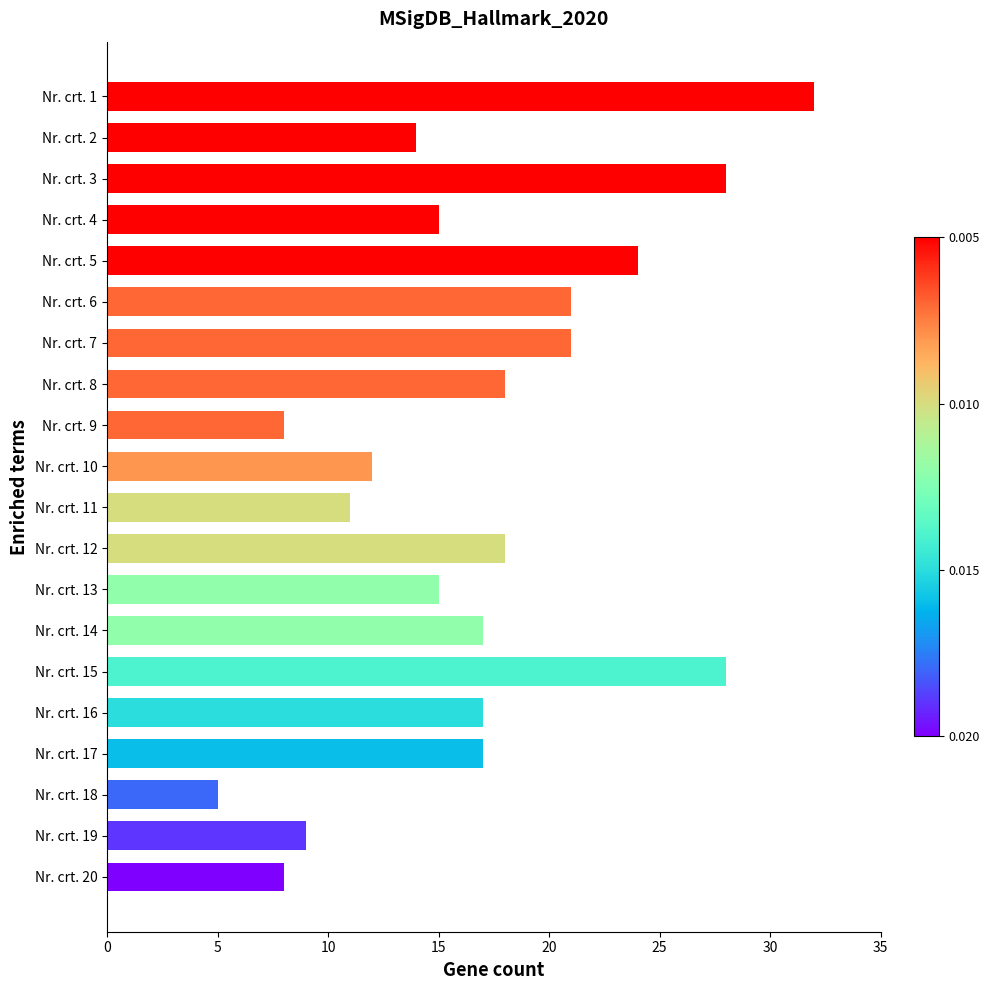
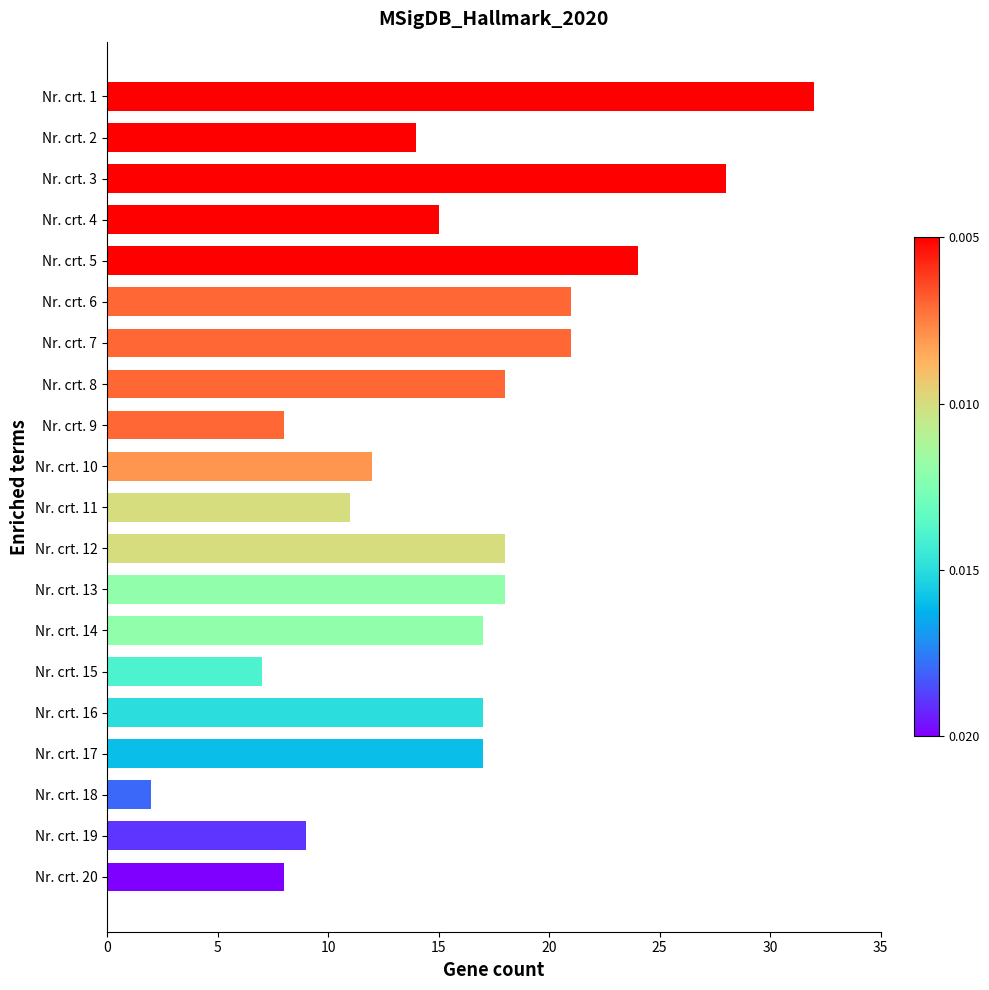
  {
    "Nr. crt. 1": 32,
    "Nr. crt. 2": 14,
    "Nr. crt. 3": 28,
    "Nr. crt. 4": 15,
    "Nr. crt. 5": 24,
    "Nr. crt. 6": 21,
    "Nr. crt. 7": 21,
    "Nr. crt. 8": 18,
    "Nr. crt. 9": 8,
    "Nr. crt. 10": 12,
    "Nr. crt. 11": 11,
    "Nr. crt. 12": 18,
-   "Nr. crt. 13": 15,
+   "Nr. crt. 13": 18,
    "Nr. crt. 14": 17,
-   "Nr. crt. 15": 28,
+   "Nr. crt. 15": 7,
    "Nr. crt. 16": 17,
    "Nr. crt. 17": 17,
-   "Nr. crt. 18": 5,
+   "Nr. crt. 18": 2,
    "Nr. crt. 19": 9,
    "Nr. crt. 20": 8
  }
